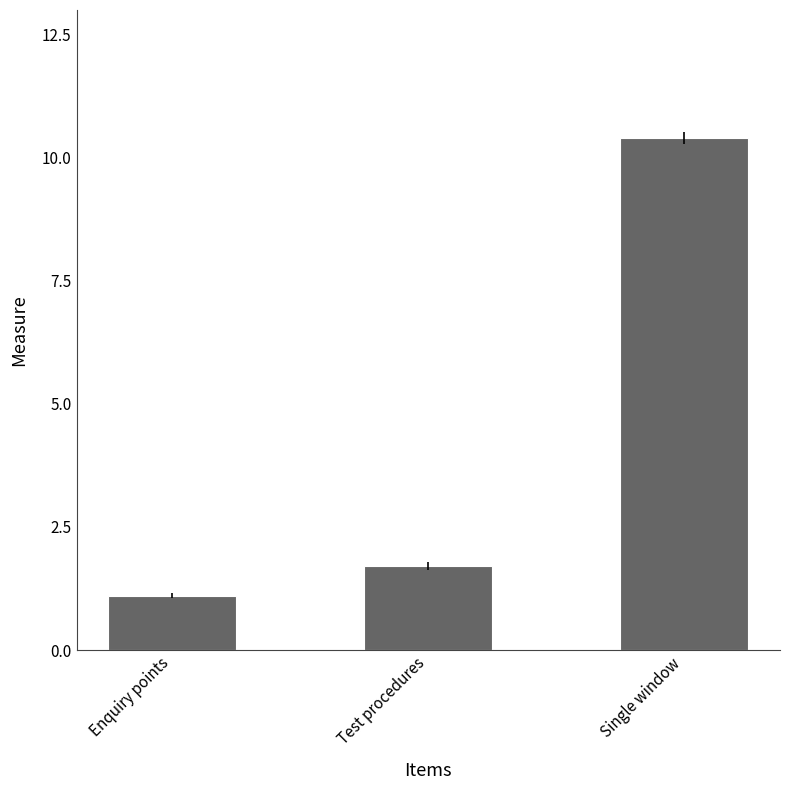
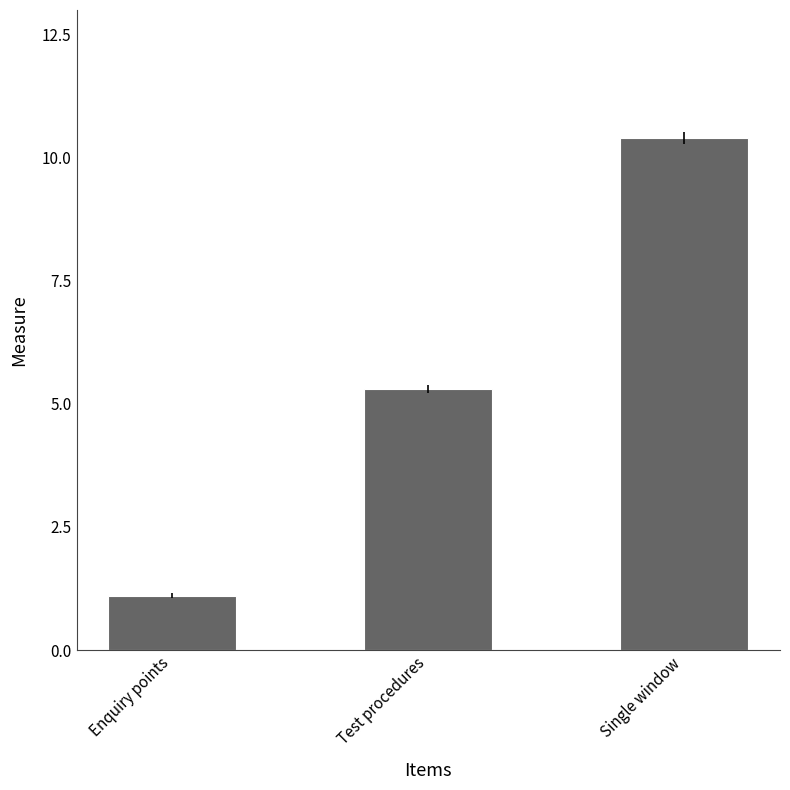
  {
    "Enquiry points": 1.1,
-   "Test procedures": 1.7,
+   "Test procedures": 5.3,
    "Single window": 10.4
  }
